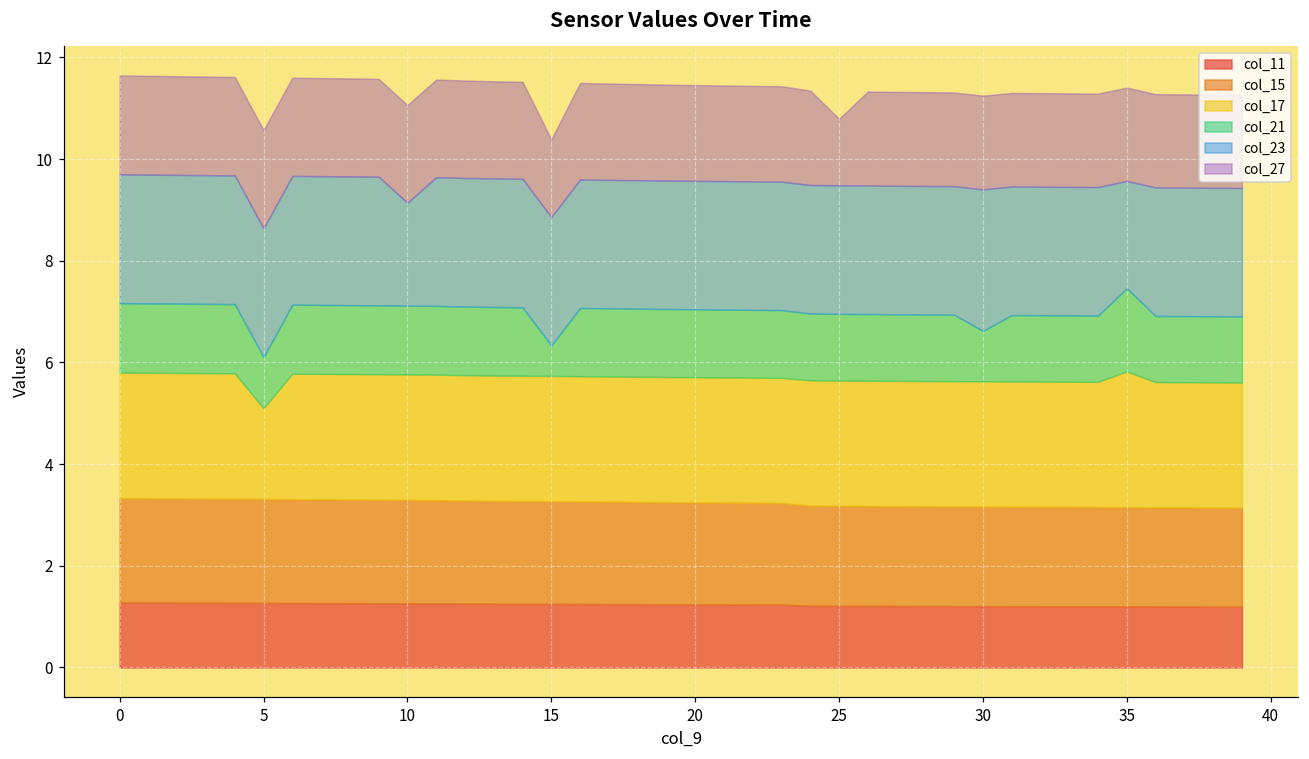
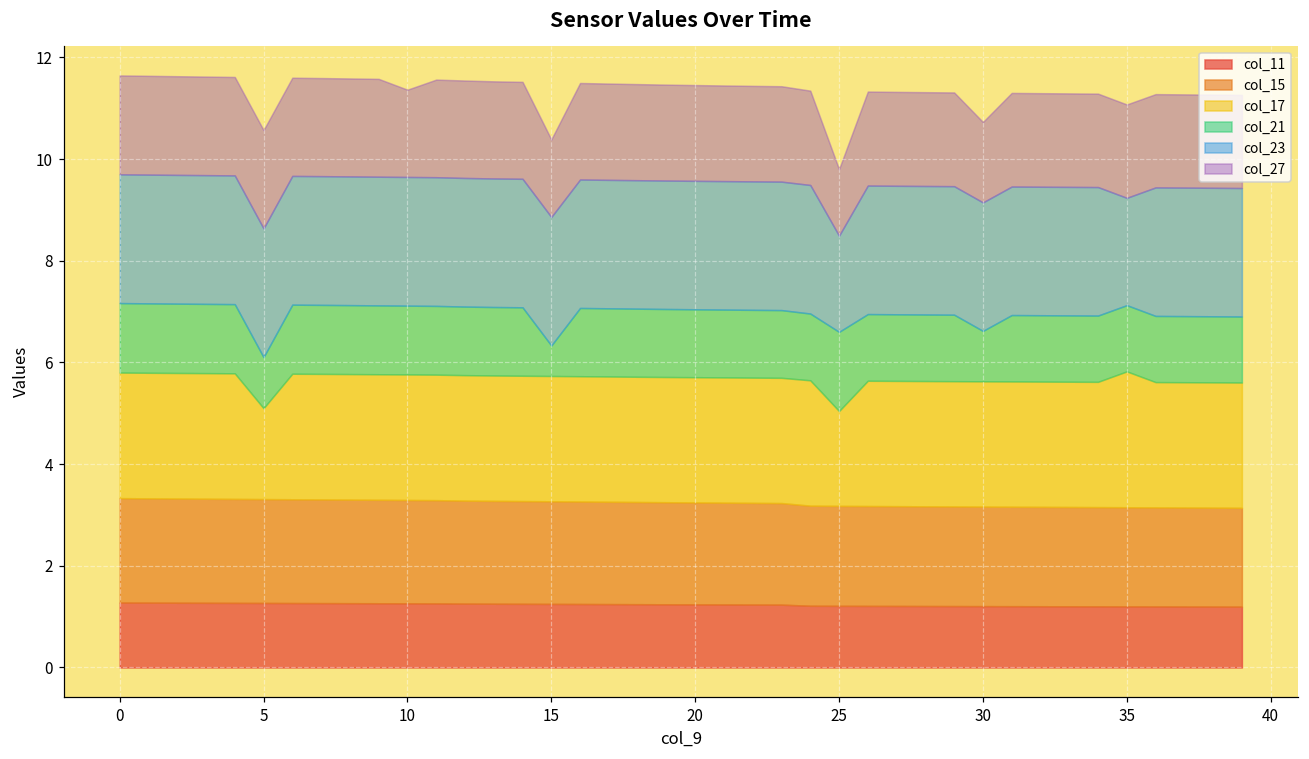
  {
    "col_17": {
      "0": 2.5,
      "5": 1.8,
      "10": 2.5,
      "15": 2.5,
      "20": 2.5,
-     "25": 2.5,
+     "25": 1.9,
      "30": 2.5,
      "35": 2.7
    },
    "col_21": {
      "0": 1.4,
      "5": 1.0,
      "10": 1.4,
      "15": 0.6,
      "20": 1.3,
-     "25": 1.3,
+     "25": 1.6,
      "30": 1.0,
-     "35": 1.6
+     "35": 1.3
    },
    "col_23": {
      "0": 2.5,
      "5": 2.5,
-     "10": 2.0,
+     "10": 2.5,
      "15": 2.5,
      "20": 2.5,
-     "25": 2.5,
-     "30": 2.8,
+     "25": 1.9,
+     "30": 2.5,
      "35": 2.1
    },
    "col_27": {
      "0": 1.9,
      "5": 1.9,
-     "10": 1.9,
+     "10": 1.7,
      "15": 1.5,
      "20": 1.9,
      "25": 1.3,
-     "30": 1.8,
+     "30": 1.6,
      "35": 1.8
    }
  }
